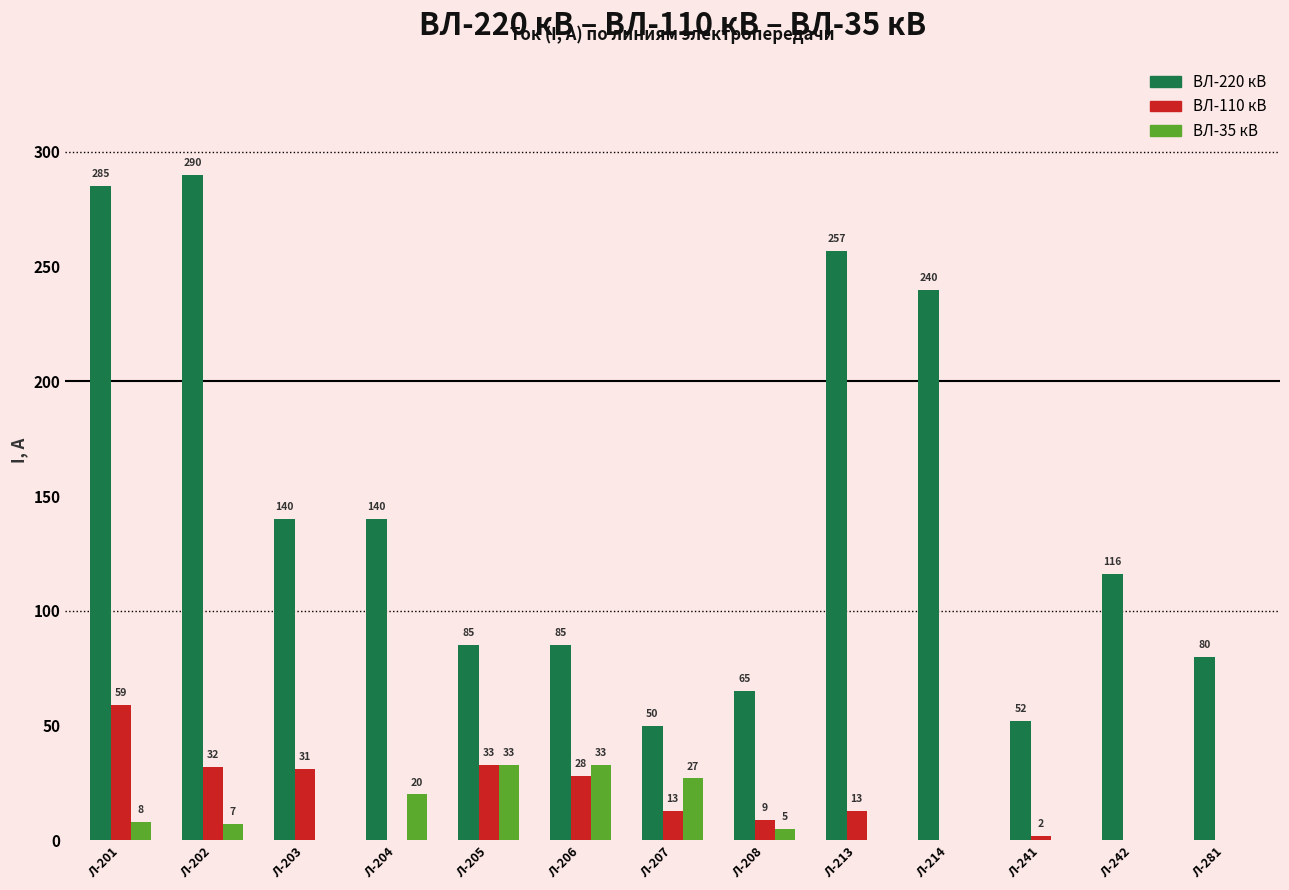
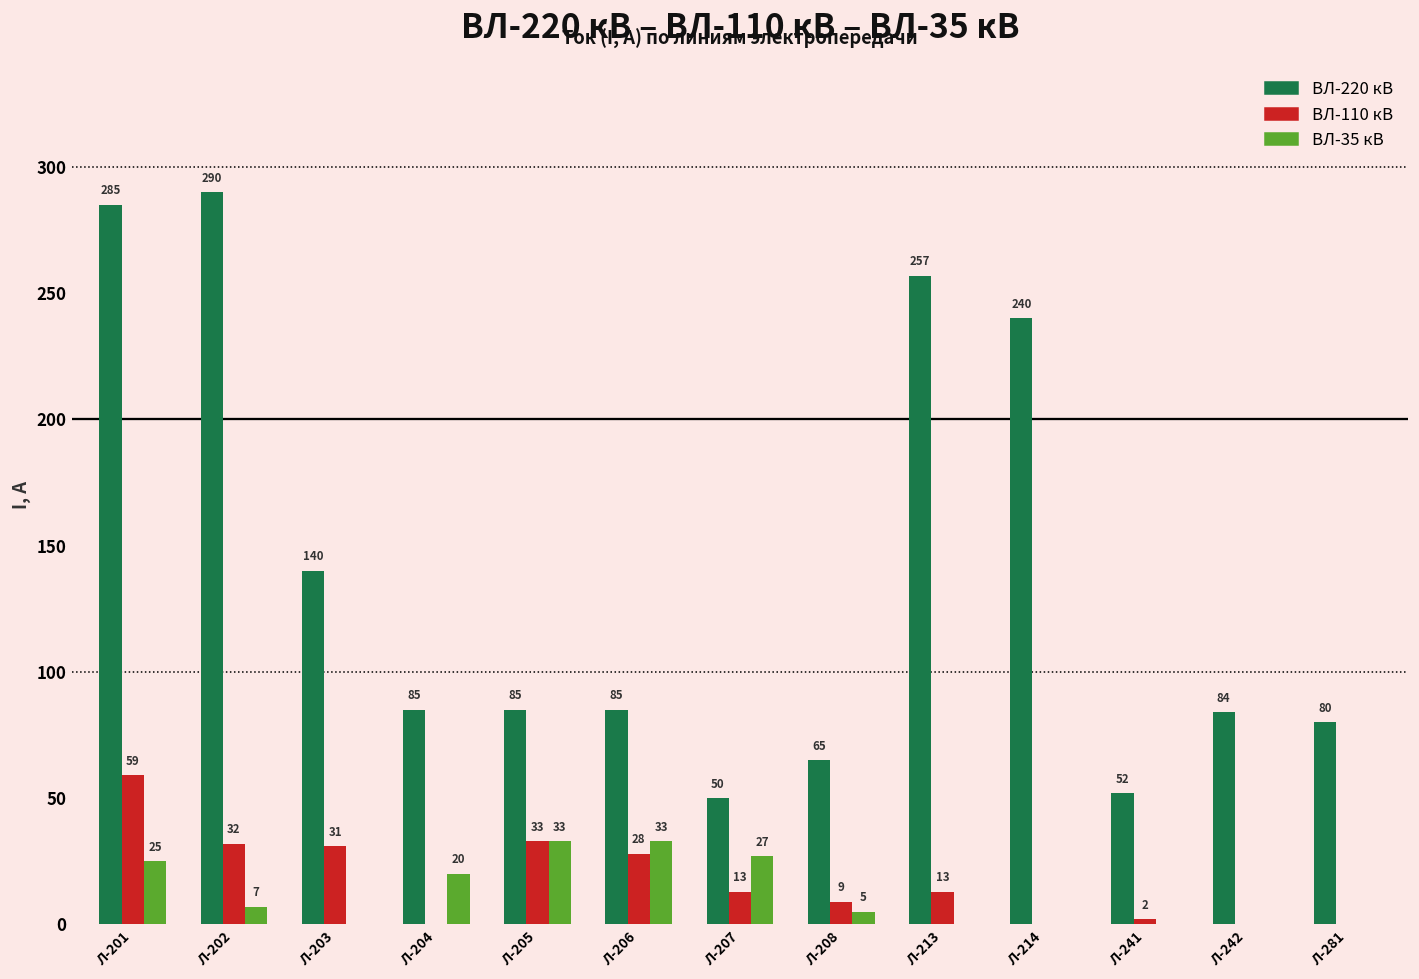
  {
    "ВЛ-220 кВ": {
      "Л-201": 285,
      "Л-202": 290,
      "Л-203": 140,
-     "Л-204": 140,
+     "Л-204": 85,
      "Л-205": 85,
      "Л-206": 85,
      "Л-207": 50,
      "Л-208": 65,
      "Л-213": 257,
      "Л-214": 240,
      "Л-241": 52,
-     "Л-242": 116,
+     "Л-242": 84,
      "Л-281": 80
    },
    "ВЛ-110 кВ": {
      "Л-201": 59,
      "Л-202": 32,
      "Л-203": 31,
      "Л-205": 33,
      "Л-206": 28,
      "Л-207": 13,
      "Л-208": 9,
      "Л-213": 13,
      "Л-241": 2
    },
    "ВЛ-35 кВ": {
-     "Л-201": 8,
+     "Л-201": 25,
      "Л-202": 7,
      "Л-204": 20,
      "Л-205": 33,
      "Л-206": 33,
      "Л-207": 27,
      "Л-208": 5
    }
  }
